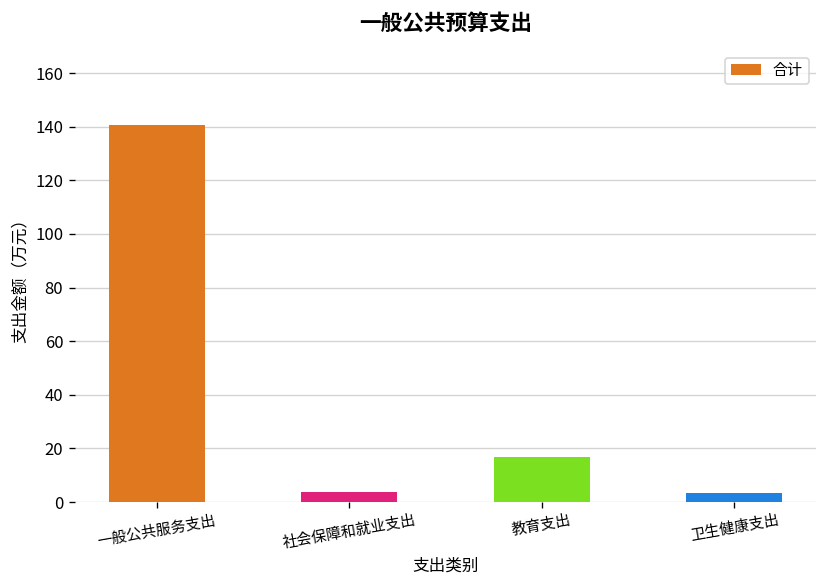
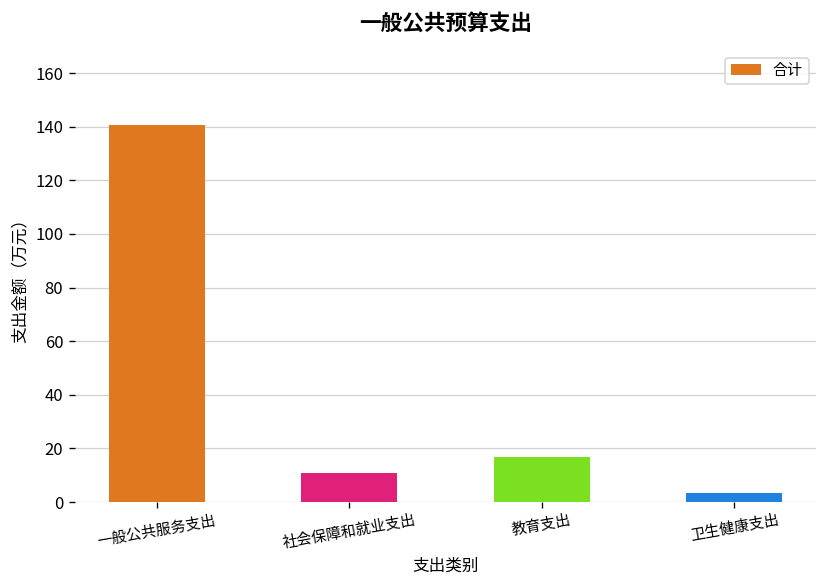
  {
    "一般公共服务支出": 141,
-   "社会保障和就业支出": 4,
+   "社会保障和就业支出": 11,
    "教育支出": 17,
    "卫生健康支出": 3
  }
